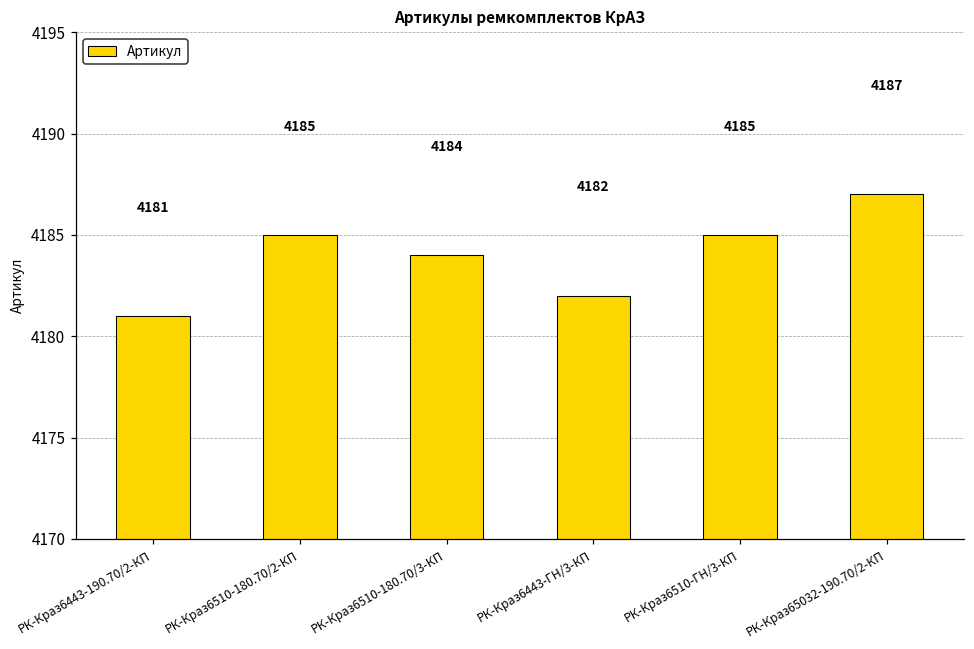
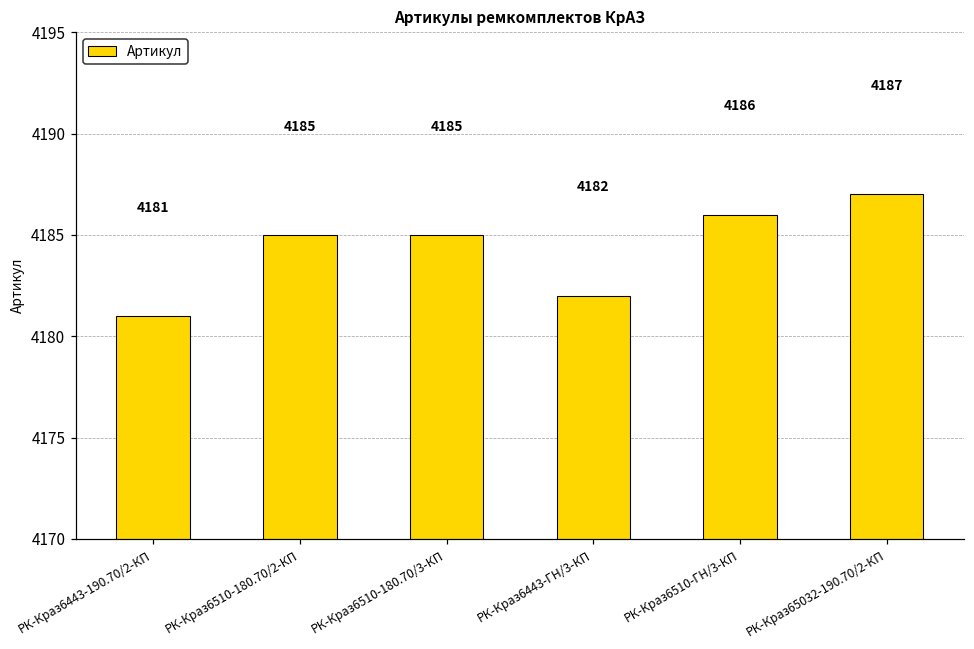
  {
-   "РК-Краз6510-180.70/3-КП": 4184,
-   "РК-Краз6510-ГН/3-КП": 4185
+   "РК-Краз6510-180.70/3-КП": 4185,
+   "РК-Краз6510-ГН/3-КП": 4186
  }
